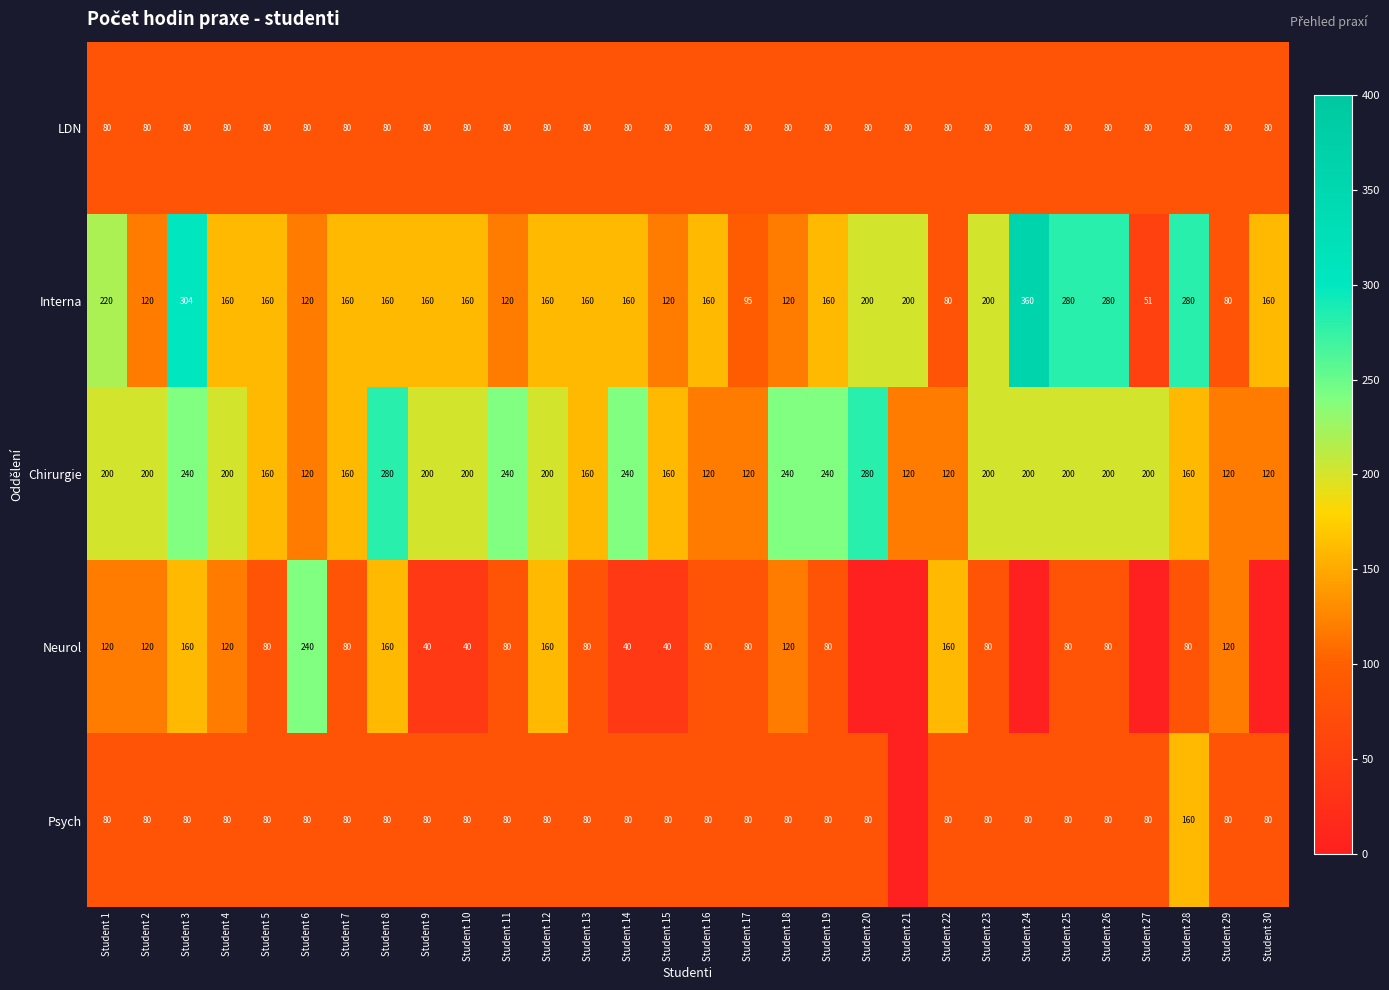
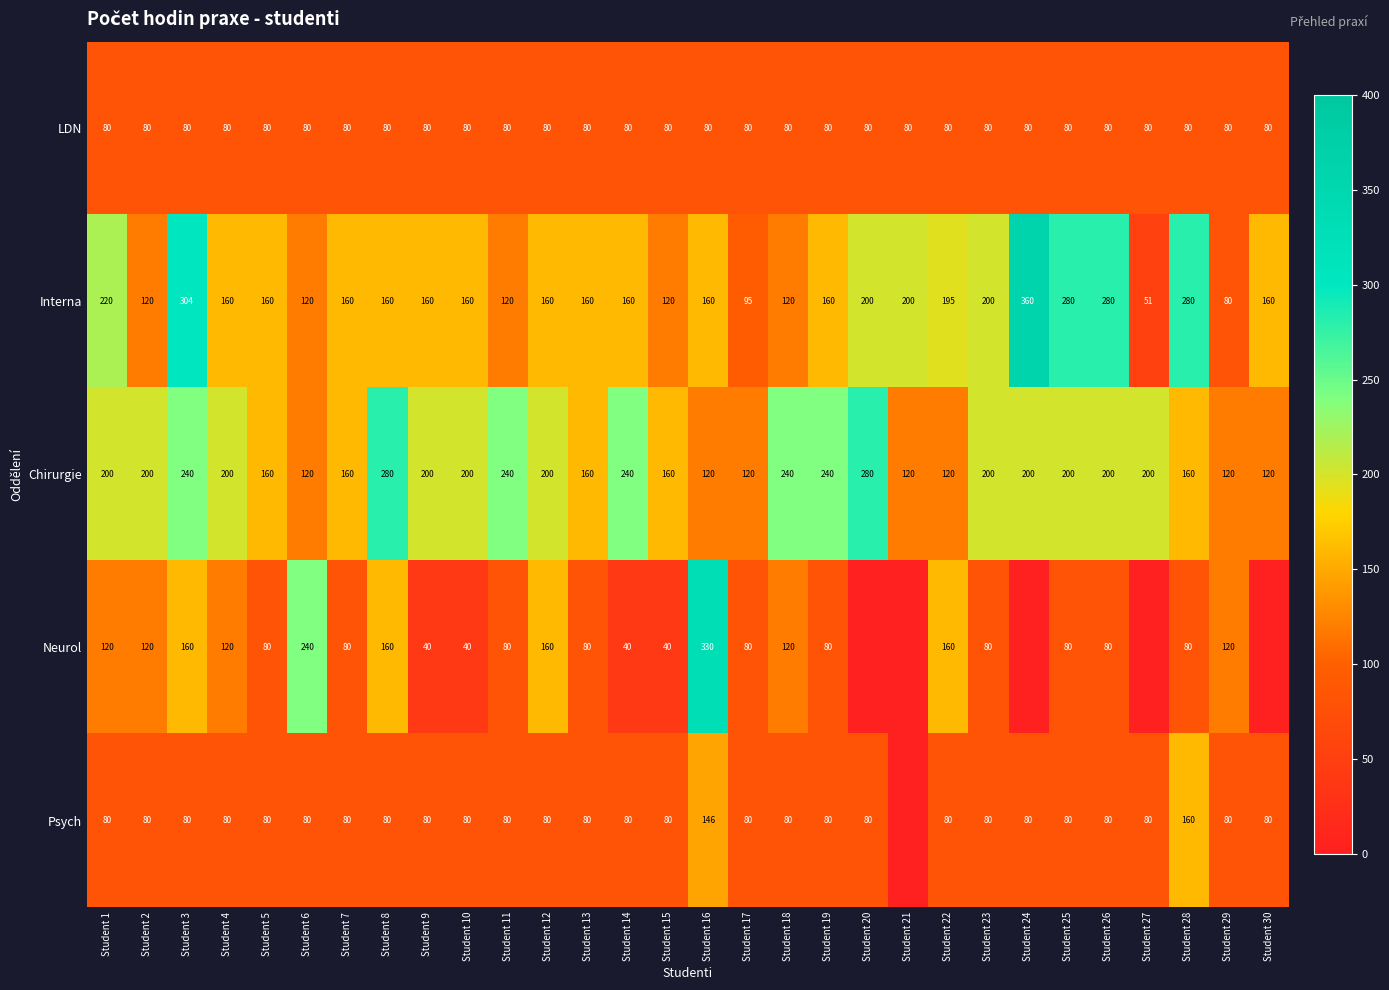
  {
    "LDN": {
      "Student 1": 80,
      "Student 2": 80,
      "Student 3": 80,
      "Student 4": 80,
      "Student 5": 80,
      "Student 6": 80,
      "Student 7": 80,
      "Student 8": 80,
      "Student 9": 80,
      "Student 10": 80,
      "Student 11": 80,
      "Student 12": 80,
      "Student 13": 80,
      "Student 14": 80,
      "Student 15": 80,
      "Student 16": 80,
      "Student 17": 80,
      "Student 18": 80,
      "Student 19": 80,
      "Student 20": 80,
      "Student 21": 80,
      "Student 22": 80,
      "Student 23": 80,
      "Student 24": 80,
      "Student 25": 80,
      "Student 26": 80,
      "Student 27": 80,
      "Student 28": 80,
      "Student 29": 80,
      "Student 30": 80
    },
    "Interna": {
      "Student 1": 220,
      "Student 2": 120,
      "Student 3": 304,
      "Student 4": 160,
      "Student 5": 160,
      "Student 6": 120,
      "Student 7": 160,
      "Student 8": 160,
      "Student 9": 160,
      "Student 10": 160,
      "Student 11": 120,
      "Student 12": 160,
      "Student 13": 160,
      "Student 14": 160,
      "Student 15": 120,
      "Student 16": 160,
      "Student 17": 95,
      "Student 18": 120,
      "Student 19": 160,
      "Student 20": 200,
      "Student 21": 200,
-     "Student 22": 80,
+     "Student 22": 195,
      "Student 23": 200,
      "Student 24": 360,
      "Student 25": 280,
      "Student 26": 280,
      "Student 27": 51,
      "Student 28": 280,
      "Student 29": 80,
      "Student 30": 160
    },
    "Chirurgie": {
      "Student 1": 200,
      "Student 2": 200,
      "Student 3": 240,
      "Student 4": 200,
      "Student 5": 160,
      "Student 6": 120,
      "Student 7": 160,
      "Student 8": 280,
      "Student 9": 200,
      "Student 10": 200,
      "Student 11": 240,
      "Student 12": 200,
      "Student 13": 160,
      "Student 14": 240,
      "Student 15": 160,
      "Student 16": 120,
      "Student 17": 120,
      "Student 18": 240,
      "Student 19": 240,
      "Student 20": 280,
      "Student 21": 120,
      "Student 22": 120,
      "Student 23": 200,
      "Student 24": 200,
      "Student 25": 200,
      "Student 26": 200,
      "Student 27": 200,
      "Student 28": 160,
      "Student 29": 120,
      "Student 30": 120
    },
    "Neurol": {
      "Student 1": 120,
      "Student 2": 120,
      "Student 3": 160,
      "Student 4": 120,
      "Student 5": 80,
      "Student 6": 240,
      "Student 7": 80,
      "Student 8": 160,
      "Student 9": 40,
      "Student 10": 40,
      "Student 11": 80,
      "Student 12": 160,
      "Student 13": 80,
      "Student 14": 40,
      "Student 15": 40,
-     "Student 16": 80,
+     "Student 16": 330,
      "Student 17": 80,
      "Student 18": 120,
      "Student 19": 80,
      "Student 22": 160,
      "Student 23": 80,
      "Student 25": 80,
      "Student 26": 80,
      "Student 28": 80,
      "Student 29": 120
    },
    "Psych": {
      "Student 1": 80,
      "Student 2": 80,
      "Student 3": 80,
      "Student 4": 80,
      "Student 5": 80,
      "Student 6": 80,
      "Student 7": 80,
      "Student 8": 80,
      "Student 9": 80,
      "Student 10": 80,
      "Student 11": 80,
      "Student 12": 80,
      "Student 13": 80,
      "Student 14": 80,
      "Student 15": 80,
-     "Student 16": 80,
+     "Student 16": 146,
      "Student 17": 80,
      "Student 18": 80,
      "Student 19": 80,
      "Student 20": 80,
      "Student 22": 80,
      "Student 23": 80,
      "Student 24": 80,
      "Student 25": 80,
      "Student 26": 80,
      "Student 27": 80,
      "Student 28": 160,
      "Student 29": 80,
      "Student 30": 80
    }
  }
